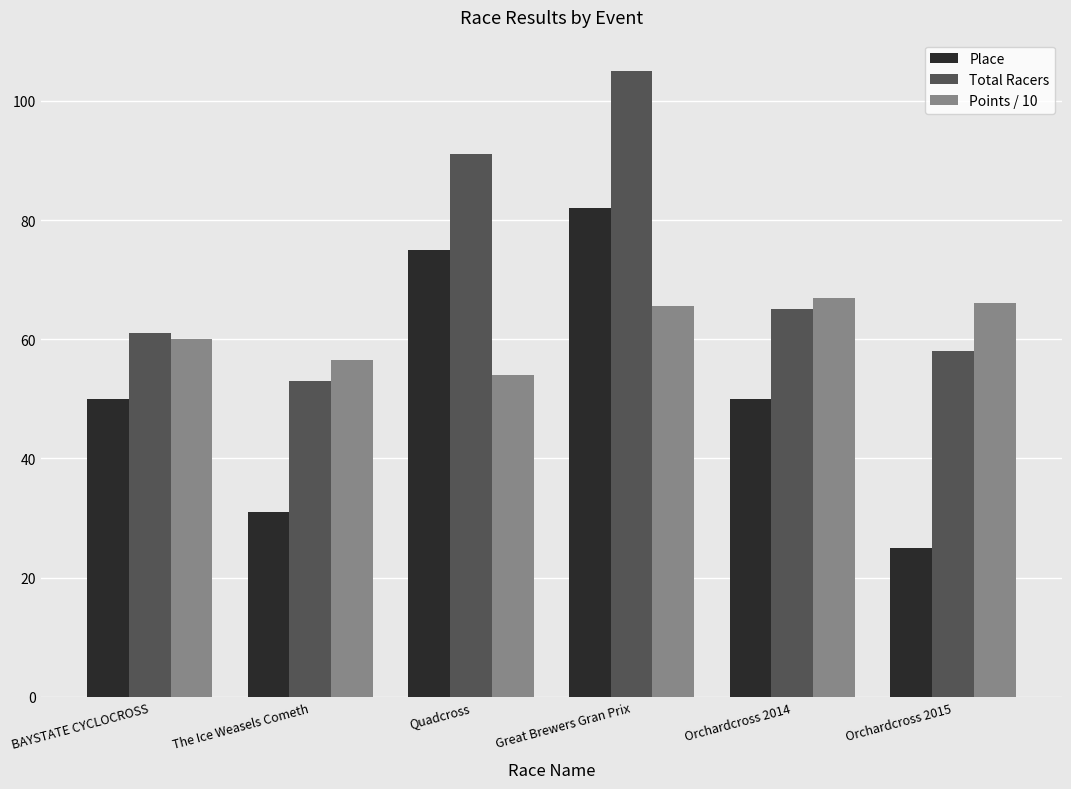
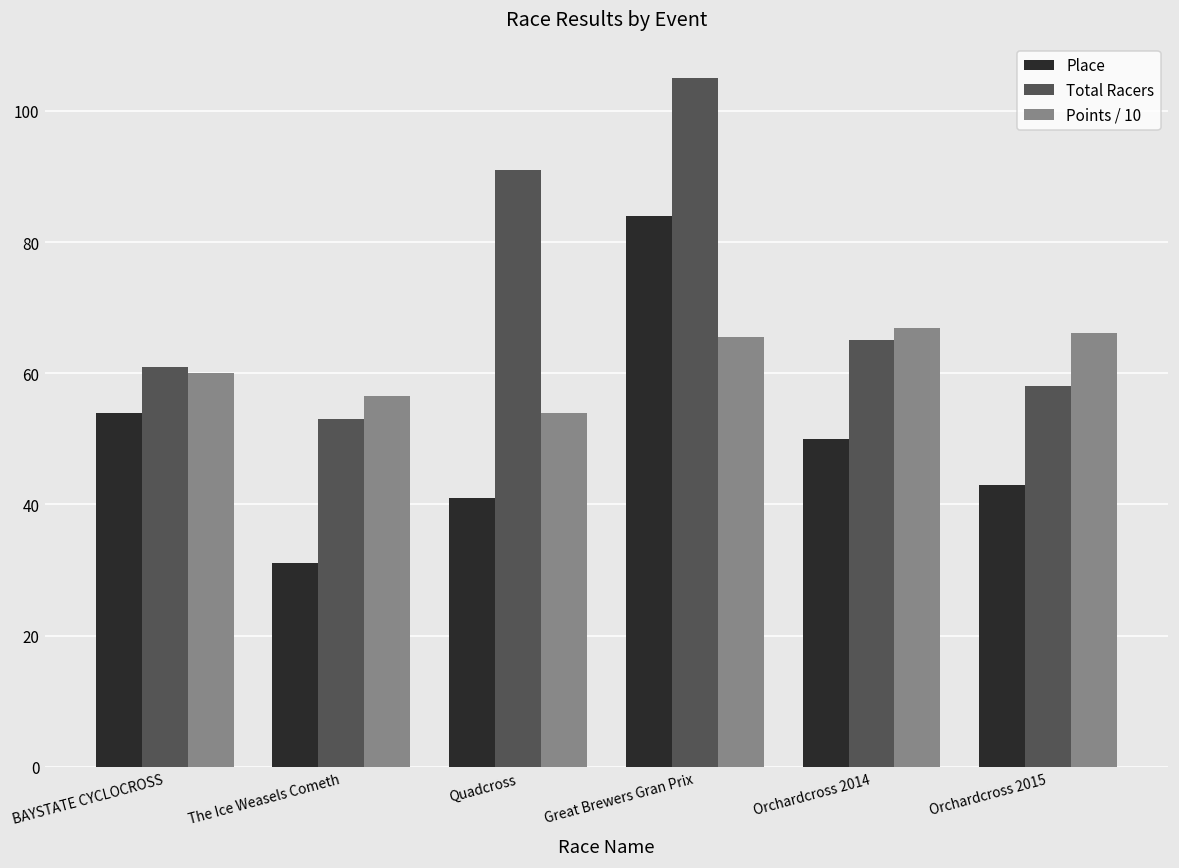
  {
    "Place": {
-     "BAYSTATE CYCLOCROSS": 50,
+     "BAYSTATE CYCLOCROSS": 54,
      "The Ice Weasels Cometh": 31,
-     "Quadcross": 75,
-     "Great Brewers Gran Prix": 82,
+     "Quadcross": 41,
+     "Great Brewers Gran Prix": 84,
      "Orchardcross 2014": 50,
-     "Orchardcross 2015": 25
+     "Orchardcross 2015": 43
    },
    "Total Racers": {
      "BAYSTATE CYCLOCROSS": 61,
      "The Ice Weasels Cometh": 53,
      "Quadcross": 91,
      "Great Brewers Gran Prix": 105,
      "Orchardcross 2014": 65,
      "Orchardcross 2015": 58
    },
    "Points / 10": {
      "BAYSTATE CYCLOCROSS": 60,
      "The Ice Weasels Cometh": 57,
      "Quadcross": 54,
      "Great Brewers Gran Prix": 66,
      "Orchardcross 2014": 67,
      "Orchardcross 2015": 66
    }
  }
